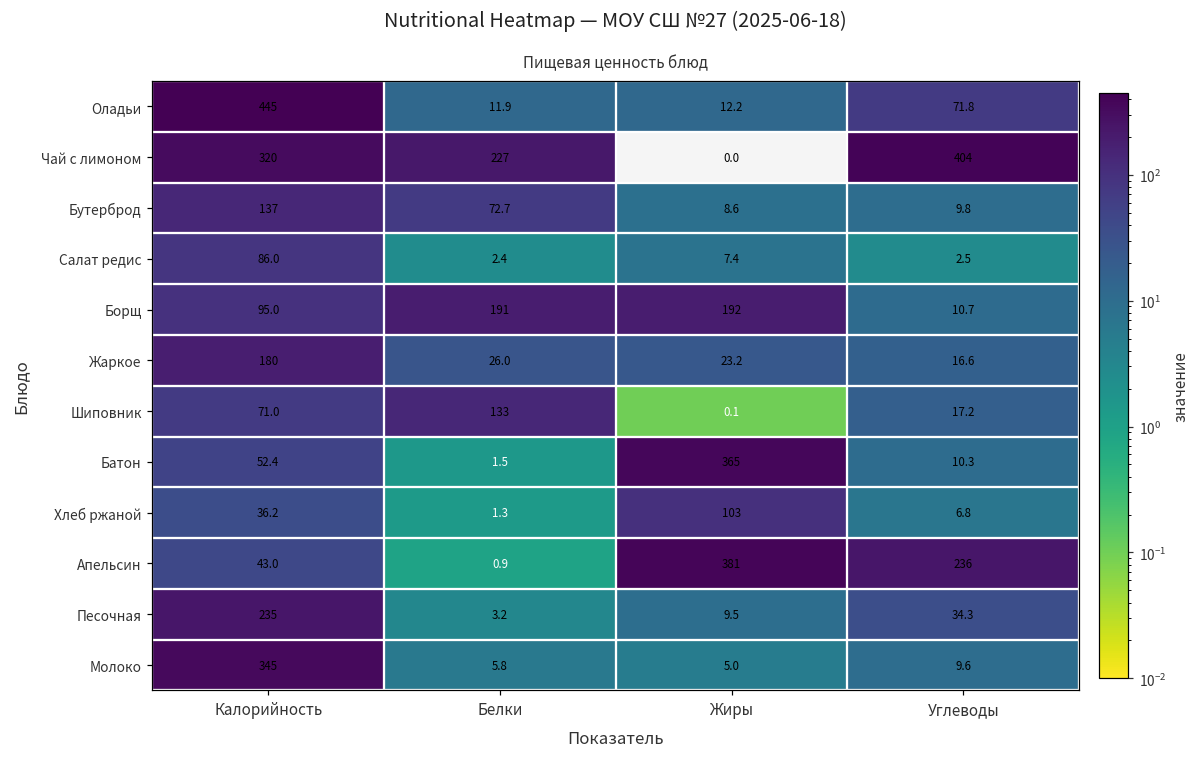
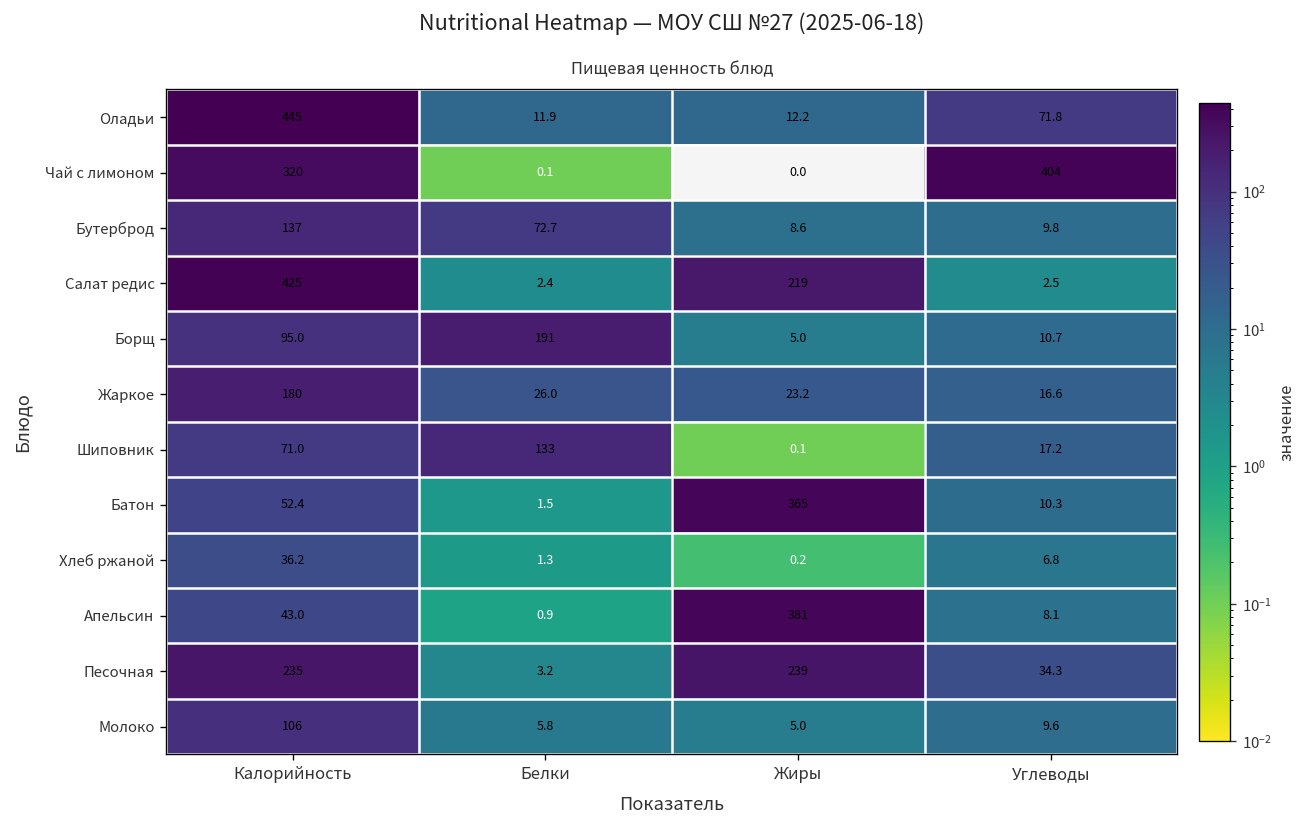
  {
    "Оладьи": {
      "Калорийность": 445,
      "Белки": 11.9,
      "Жиры": 12.2,
      "Углеводы": 71.8
    },
    "Чай с лимоном": {
      "Калорийность": 320,
-     "Белки": 227,
+     "Белки": 0.1,
      "Жиры": 0.0,
      "Углеводы": 404
    },
    "Бутерброд": {
      "Калорийность": 137,
      "Белки": 72.7,
      "Жиры": 8.6,
      "Углеводы": 9.8
    },
    "Салат редис": {
-     "Калорийность": 86.0,
+     "Калорийность": 425,
      "Белки": 2.4,
-     "Жиры": 7.4,
+     "Жиры": 219,
      "Углеводы": 2.5
    },
    "Борщ": {
      "Калорийность": 95.0,
      "Белки": 191,
-     "Жиры": 192,
+     "Жиры": 5.0,
      "Углеводы": 10.7
    },
    "Жаркое": {
      "Калорийность": 180,
      "Белки": 26.0,
      "Жиры": 23.2,
      "Углеводы": 16.6
    },
    "Шиповник": {
      "Калорийность": 71.0,
      "Белки": 133,
      "Жиры": 0.1,
      "Углеводы": 17.2
    },
    "Батон": {
      "Калорийность": 52.4,
      "Белки": 1.5,
      "Жиры": 365,
      "Углеводы": 10.3
    },
    "Хлеб ржаной": {
      "Калорийность": 36.2,
      "Белки": 1.3,
-     "Жиры": 103,
+     "Жиры": 0.2,
      "Углеводы": 6.8
    },
    "Апельсин": {
      "Калорийность": 43.0,
      "Белки": 0.9,
      "Жиры": 381,
-     "Углеводы": 236
+     "Углеводы": 8.1
    },
    "Песочная": {
      "Калорийность": 235,
      "Белки": 3.2,
-     "Жиры": 9.5,
+     "Жиры": 239,
      "Углеводы": 34.3
    },
    "Молоко": {
-     "Калорийность": 345,
+     "Калорийность": 106,
      "Белки": 5.8,
      "Жиры": 5.0,
      "Углеводы": 9.6
    }
  }
